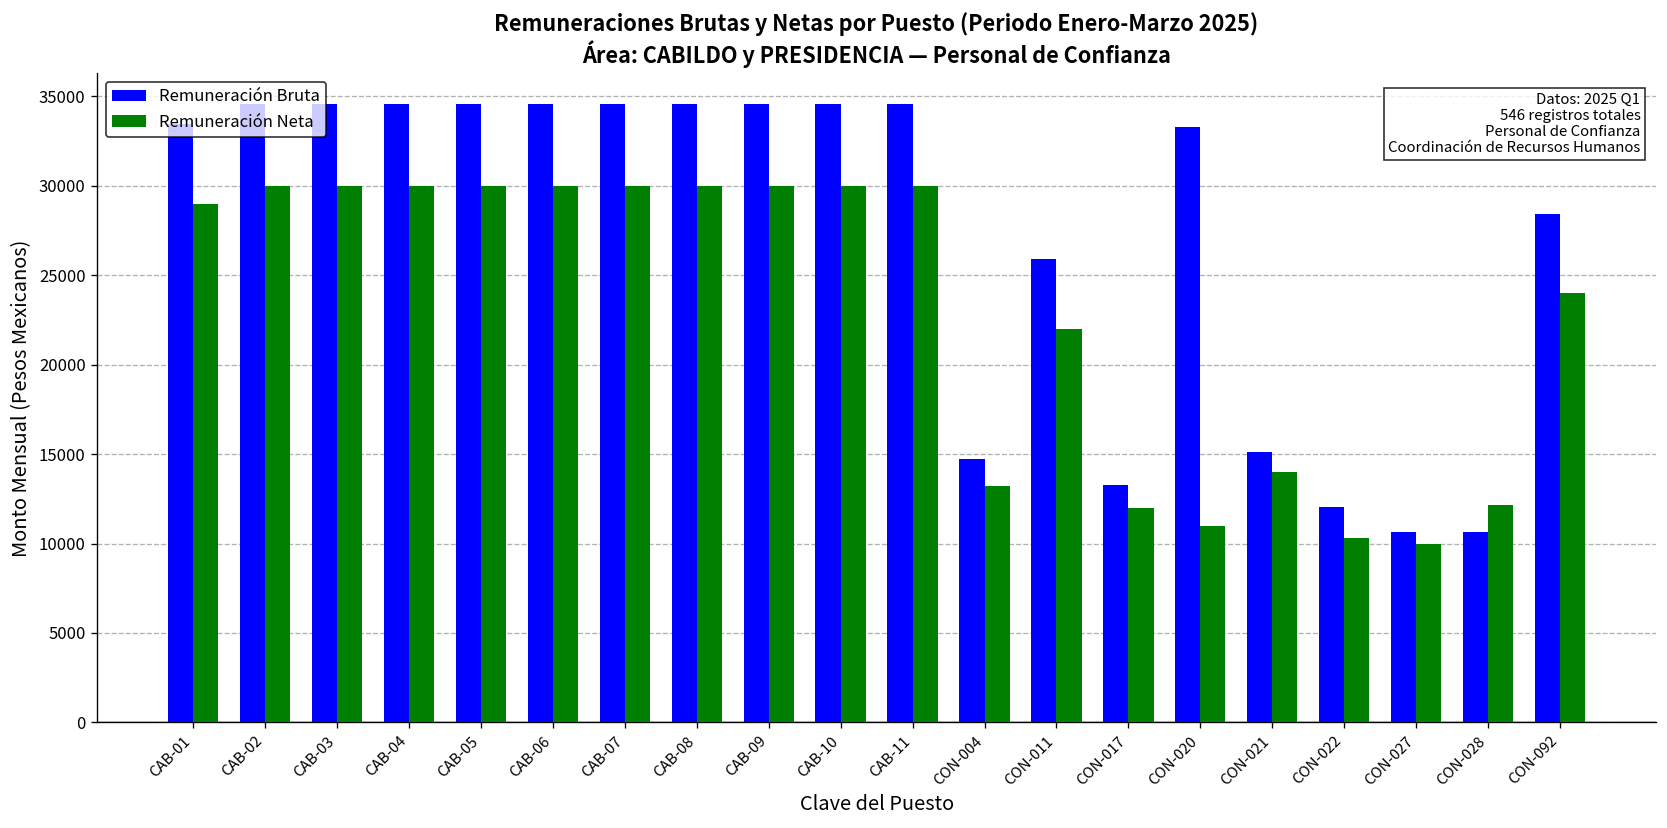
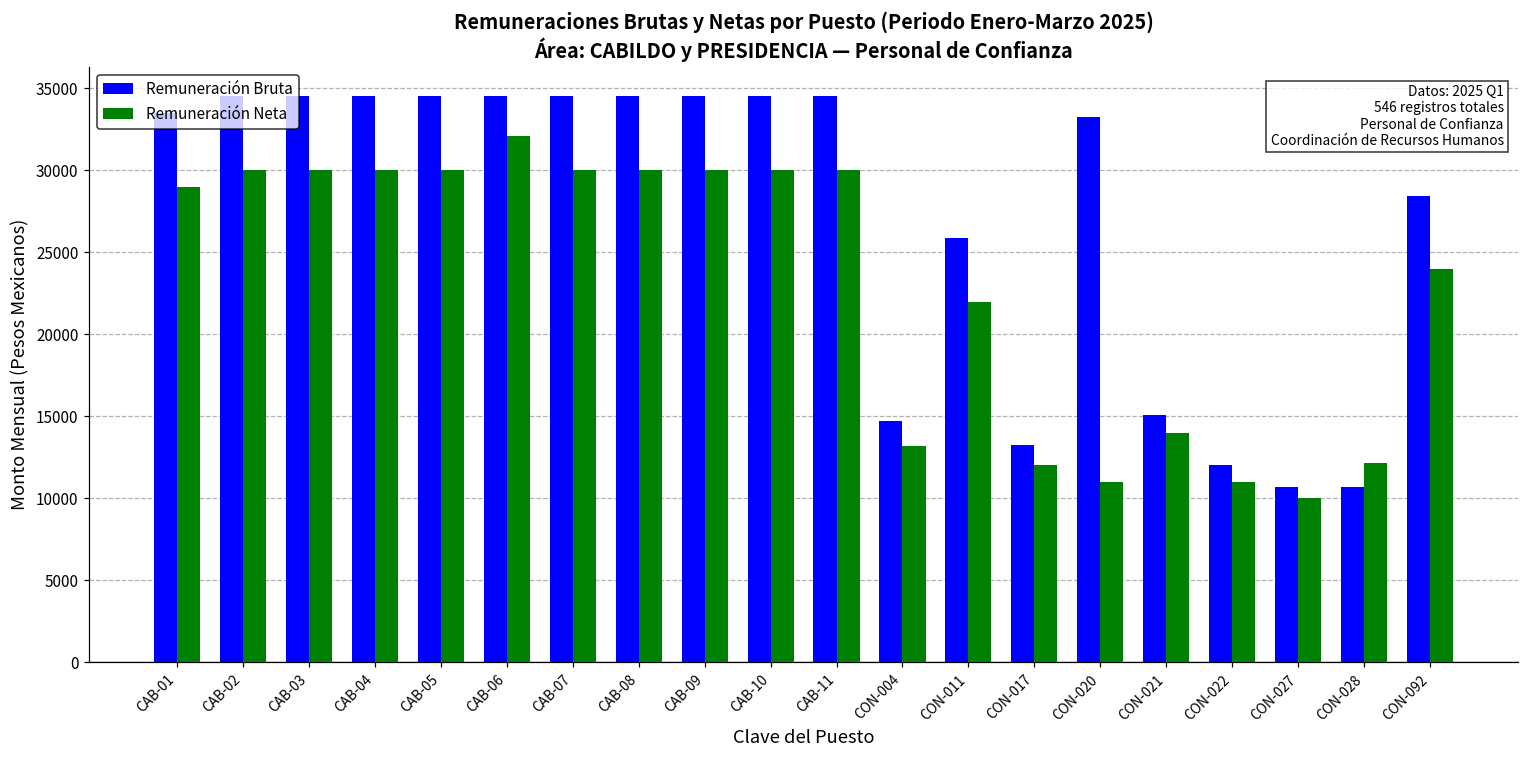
  {
    "Remuneración Bruta": {
      "CAB-04": 34600,
      "CAB-05": 34600,
      "CAB-06": 34600,
      "CAB-07": 34600,
      "CAB-08": 34600,
      "CAB-09": 34600,
      "CAB-10": 34600,
      "CAB-11": 34600,
      "CON-004": 14700,
      "CON-011": 25900,
      "CON-017": 13300,
      "CON-020": 33300,
      "CON-021": 15100,
      "CON-022": 12100,
      "CON-027": 10700,
      "CON-028": 10700,
      "CON-092": 28400
    },
    "Remuneración Neta": {
      "CAB-01": 29000,
      "CAB-02": 30000,
      "CAB-03": 30000,
      "CAB-04": 30000,
      "CAB-05": 30000,
-     "CAB-06": 30000,
+     "CAB-06": 32100,
      "CAB-07": 30000,
      "CAB-08": 30000,
      "CAB-09": 30000,
      "CAB-10": 30000,
      "CAB-11": 30000,
      "CON-004": 13200,
      "CON-011": 22000,
      "CON-017": 12000,
      "CON-020": 11000,
      "CON-021": 14000,
-     "CON-022": 10300,
+     "CON-022": 11000,
      "CON-027": 10000,
      "CON-028": 12200,
      "CON-092": 24000
    }
  }
